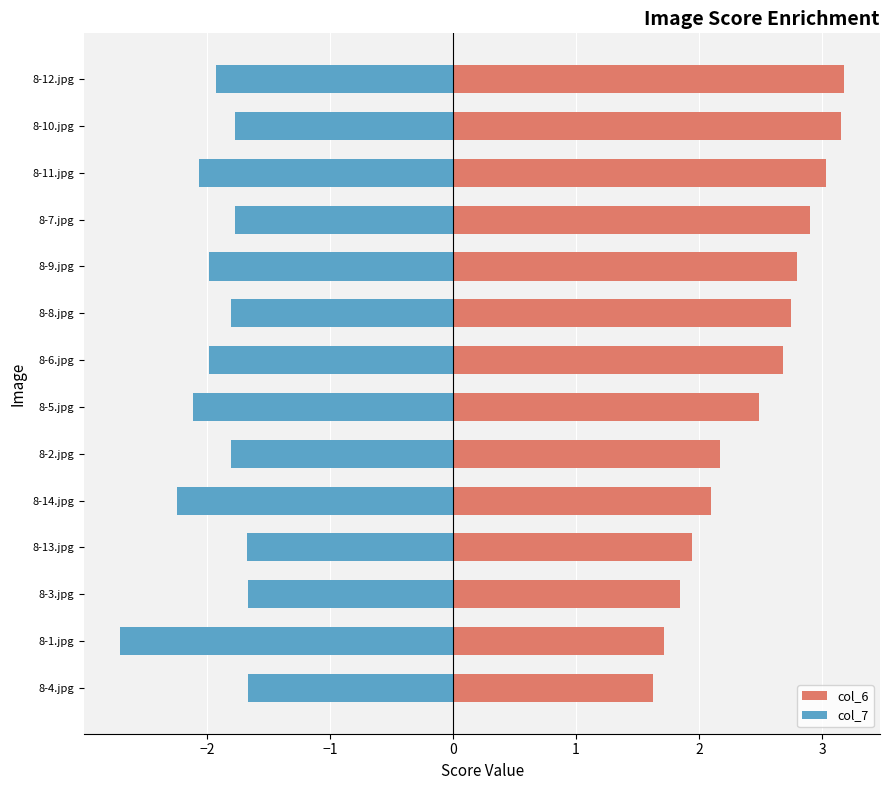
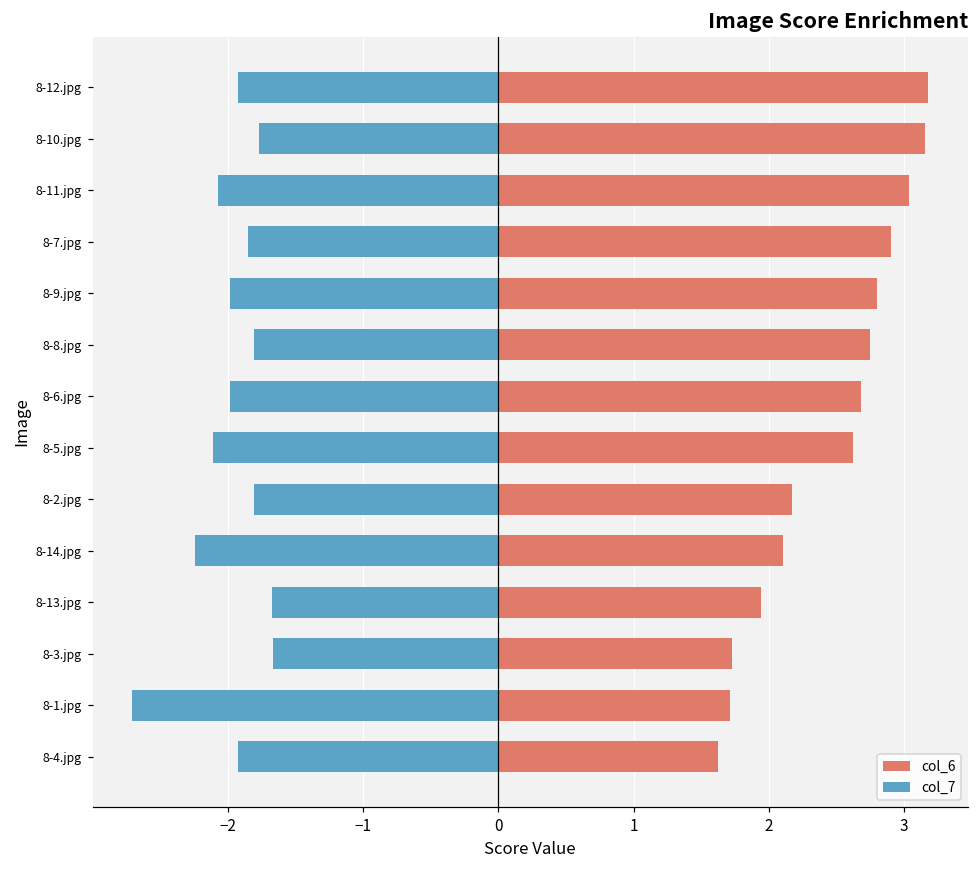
  {
    "col_6": {
      "8-12.jpg": 3.18,
      "8-10.jpg": 3.16,
      "8-11.jpg": 3.04,
      "8-7.jpg": 2.90,
      "8-9.jpg": 2.80,
      "8-8.jpg": 2.75,
      "8-6.jpg": 2.68,
-     "8-5.jpg": 2.49,
+     "8-5.jpg": 2.62,
      "8-2.jpg": 2.17,
      "8-14.jpg": 2.10,
      "8-13.jpg": 1.94,
-     "8-3.jpg": 1.84,
+     "8-3.jpg": 1.73,
      "8-1.jpg": 1.71,
      "8-4.jpg": 1.63
    },
    "col_7": {
      "8-12.jpg": -1.92,
      "8-10.jpg": -1.77,
      "8-11.jpg": -2.07,
-     "8-7.jpg": -1.77,
+     "8-7.jpg": -1.85,
      "8-9.jpg": -1.98,
      "8-8.jpg": -1.80,
      "8-6.jpg": -1.98,
      "8-5.jpg": -2.11,
      "8-2.jpg": -1.81,
      "8-14.jpg": -2.24,
      "8-13.jpg": -1.67,
      "8-3.jpg": -1.67,
      "8-1.jpg": -2.70,
-     "8-4.jpg": -1.67
+     "8-4.jpg": -1.92
    }
  }
